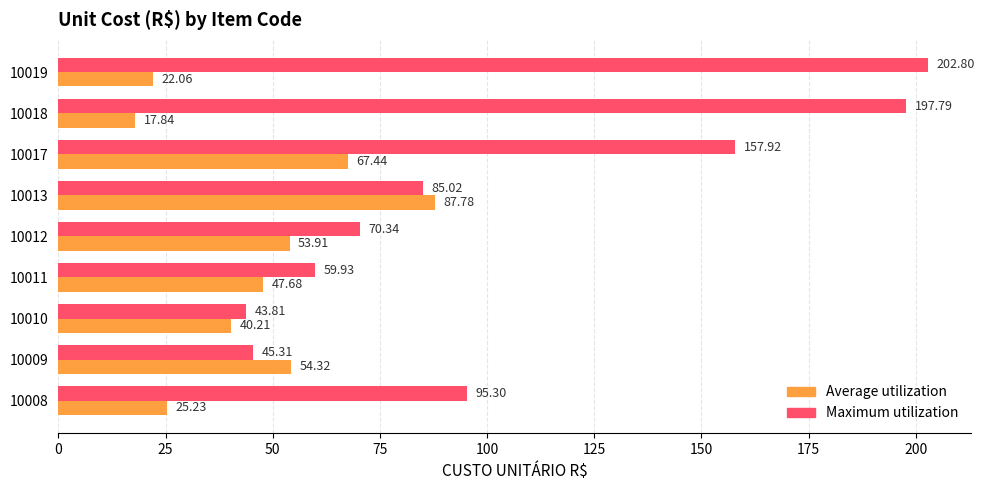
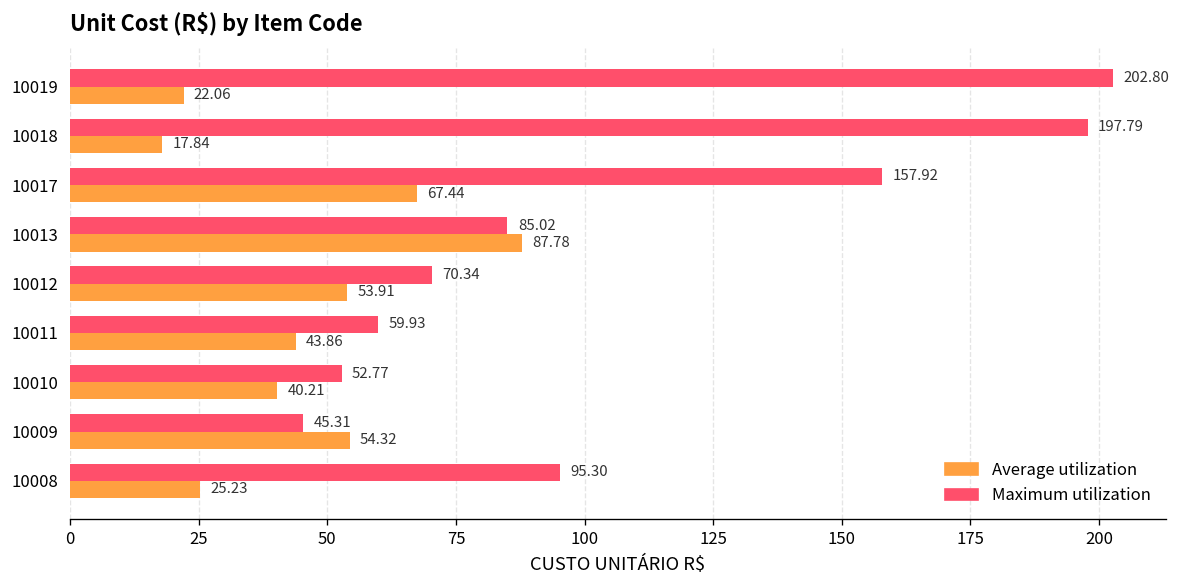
  {
    "Average utilization": {
      "10019": 22.06,
      "10018": 17.84,
      "10017": 67.44,
      "10013": 87.78,
      "10012": 53.91,
-     "10011": 47.68,
+     "10011": 43.86,
      "10010": 40.21,
      "10009": 54.32,
      "10008": 25.23
    },
    "Maximum utilization": {
      "10019": 202.80,
      "10018": 197.79,
      "10017": 157.92,
      "10013": 85.02,
      "10012": 70.34,
      "10011": 59.93,
-     "10010": 43.81,
+     "10010": 52.77,
      "10009": 45.31,
      "10008": 95.30
    }
  }
